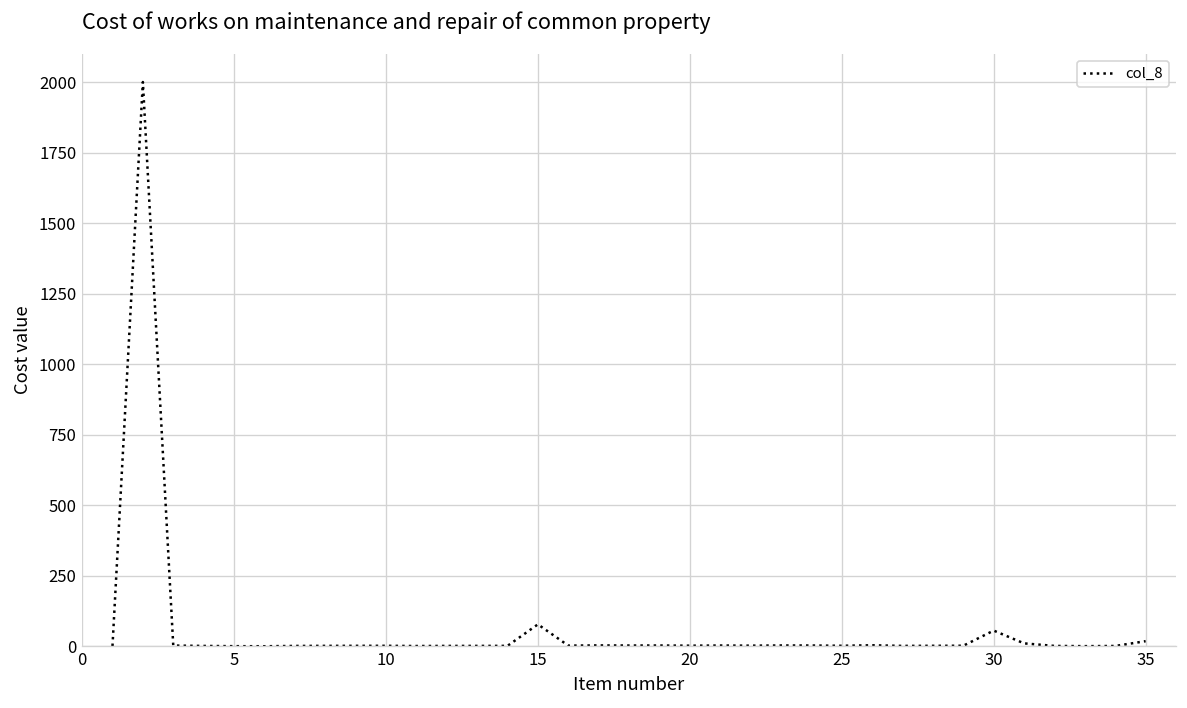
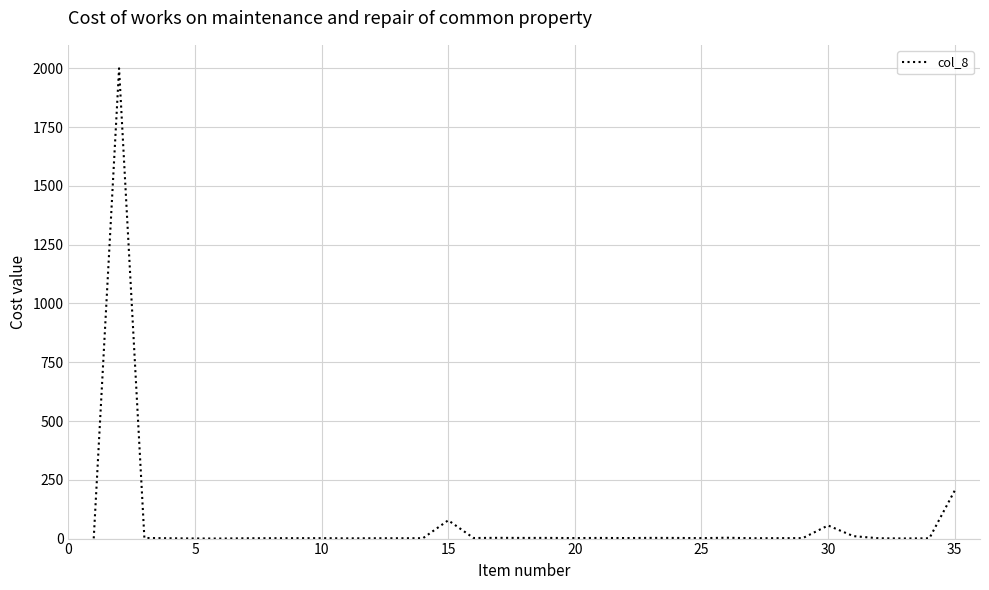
  {
    "5": 0,
    "10": 0,
    "15": 80,
    "20": 0,
    "25": 0,
    "30": 60,
-   "35": 20
+   "35": 200
  }
